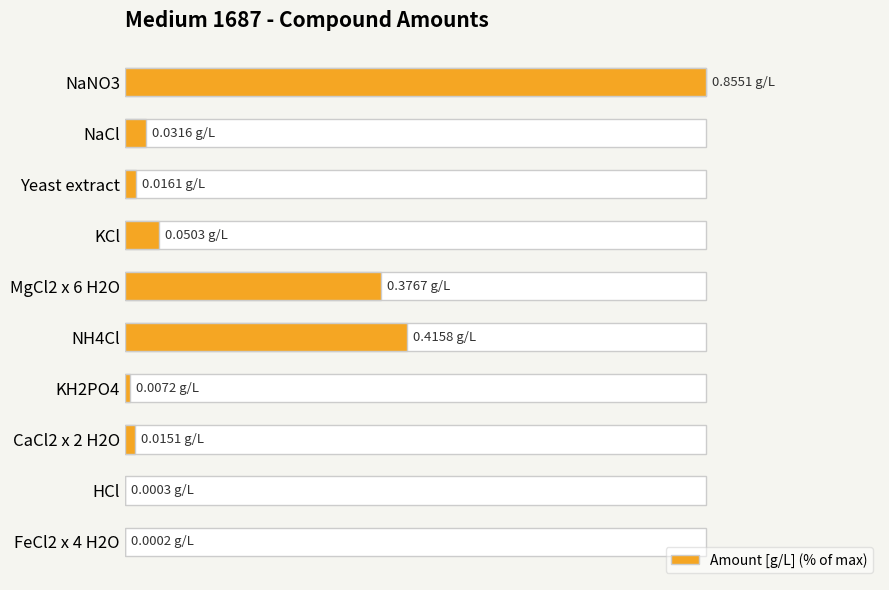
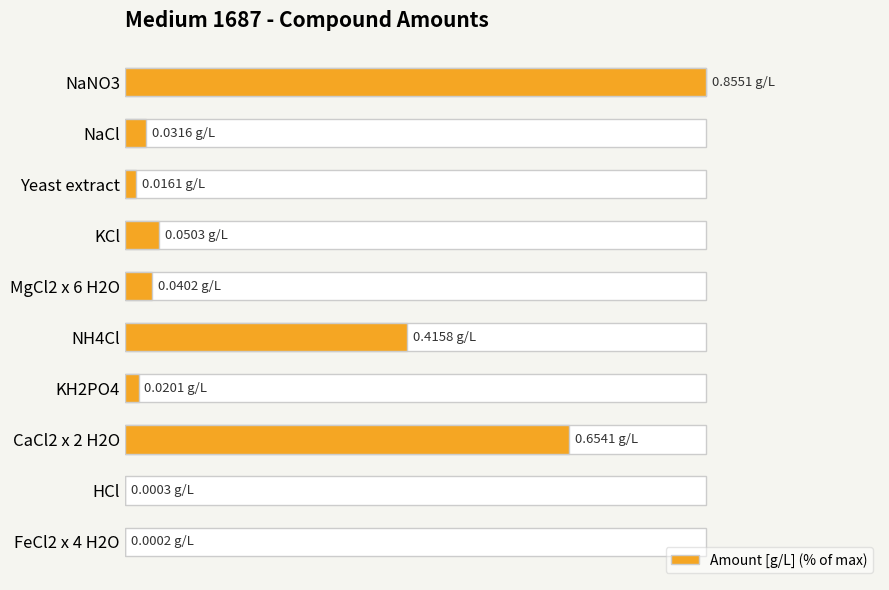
  {
    "Amount [g/L] (% of max)": {
-     "MgCl2 x 6 H2O": 0.3767,
-     "KH2PO4": 0.0072,
-     "CaCl2 x 2 H2O": 0.0151
+     "MgCl2 x 6 H2O": 0.0402,
+     "KH2PO4": 0.0201,
+     "CaCl2 x 2 H2O": 0.6541
    }
  }
